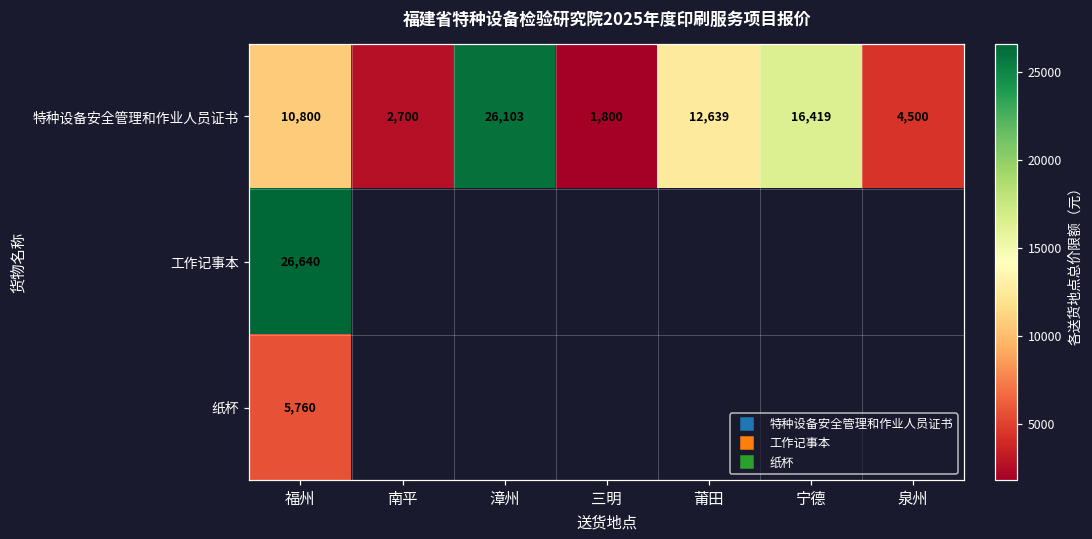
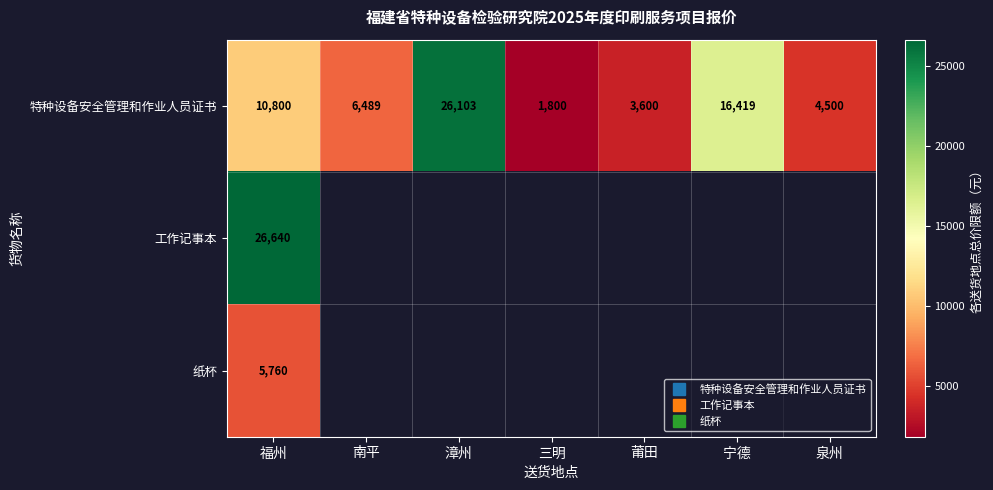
  {
    "特种设备安全管理和作业人员证书": {
      "福州": "10,800",
-     "南平": "2,700",
+     "南平": "6,489",
      "漳州": "26,103",
      "三明": "1,800",
-     "莆田": "12,639",
+     "莆田": "3,600",
      "宁德": "16,419",
      "泉州": "4,500"
    },
    "工作记事本": {
      "福州": "26,640"
    },
    "纸杯": {
      "福州": "5,760"
    }
  }
